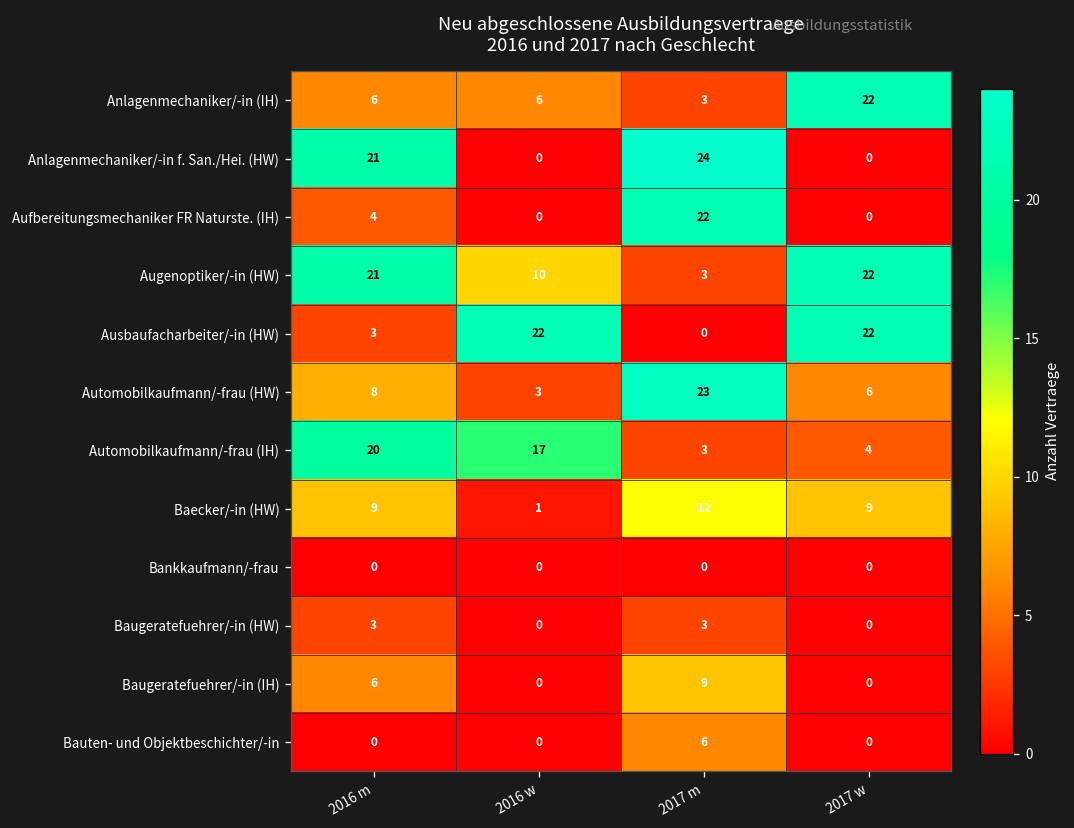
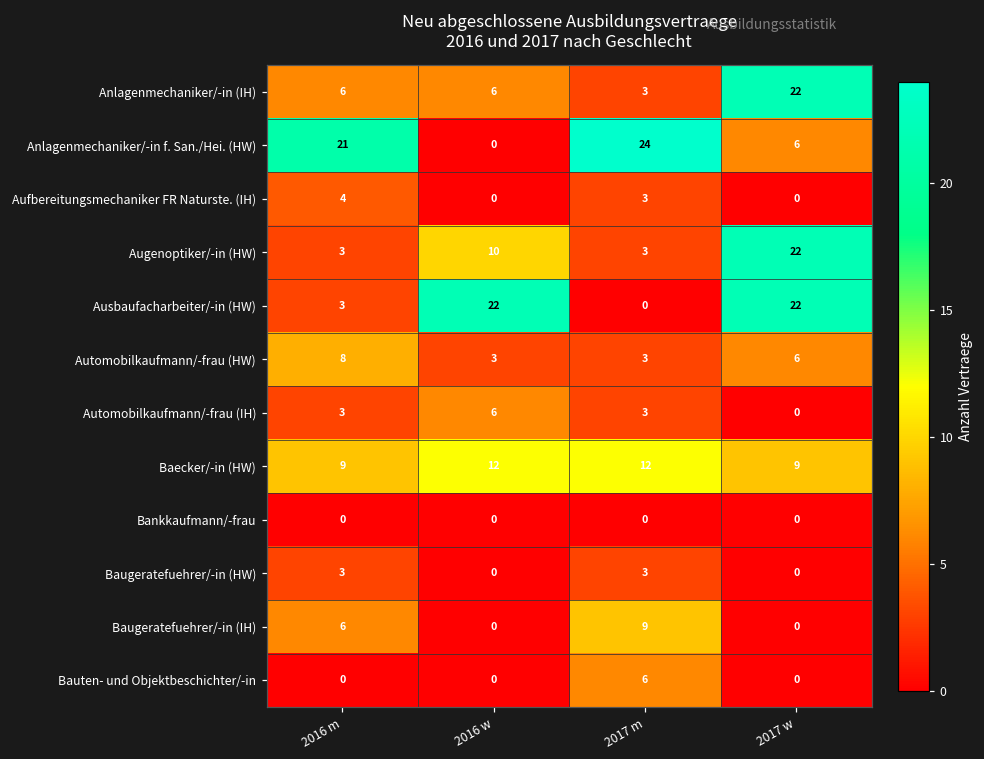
  {
    "Anlagenmechaniker/-in (IH)": {
      "2016 m": 6,
      "2016 w": 6,
      "2017 m": 3,
      "2017 w": 22
    },
    "Anlagenmechaniker/-in f. San./Hei. (HW)": {
      "2016 m": 21,
      "2016 w": 0,
      "2017 m": 24,
-     "2017 w": 0
+     "2017 w": 6
    },
    "Aufbereitungsmechaniker FR Naturste. (IH)": {
      "2016 m": 4,
      "2016 w": 0,
-     "2017 m": 22,
+     "2017 m": 3,
      "2017 w": 0
    },
    "Augenoptiker/-in (HW)": {
-     "2016 m": 21,
+     "2016 m": 3,
      "2016 w": 10,
      "2017 m": 3,
      "2017 w": 22
    },
    "Ausbaufacharbeiter/-in (HW)": {
      "2016 m": 3,
      "2016 w": 22,
      "2017 m": 0,
      "2017 w": 22
    },
    "Automobilkaufmann/-frau (HW)": {
      "2016 m": 8,
      "2016 w": 3,
-     "2017 m": 23,
+     "2017 m": 3,
      "2017 w": 6
    },
    "Automobilkaufmann/-frau (IH)": {
-     "2016 m": 20,
-     "2016 w": 17,
+     "2016 m": 3,
+     "2016 w": 6,
      "2017 m": 3,
-     "2017 w": 4
+     "2017 w": 0
    },
    "Baecker/-in (HW)": {
      "2016 m": 9,
-     "2016 w": 1,
+     "2016 w": 12,
      "2017 m": 12,
      "2017 w": 9
    },
    "Bankkaufmann/-frau": {
      "2016 m": 0,
      "2016 w": 0,
      "2017 m": 0,
      "2017 w": 0
    },
    "Baugeratefuehrer/-in (HW)": {
      "2016 m": 3,
      "2016 w": 0,
      "2017 m": 3,
      "2017 w": 0
    },
    "Baugeratefuehrer/-in (IH)": {
      "2016 m": 6,
      "2016 w": 0,
      "2017 m": 9,
      "2017 w": 0
    },
    "Bauten- und Objektbeschichter/-in": {
      "2016 m": 0,
      "2016 w": 0,
      "2017 m": 6,
      "2017 w": 0
    }
  }
